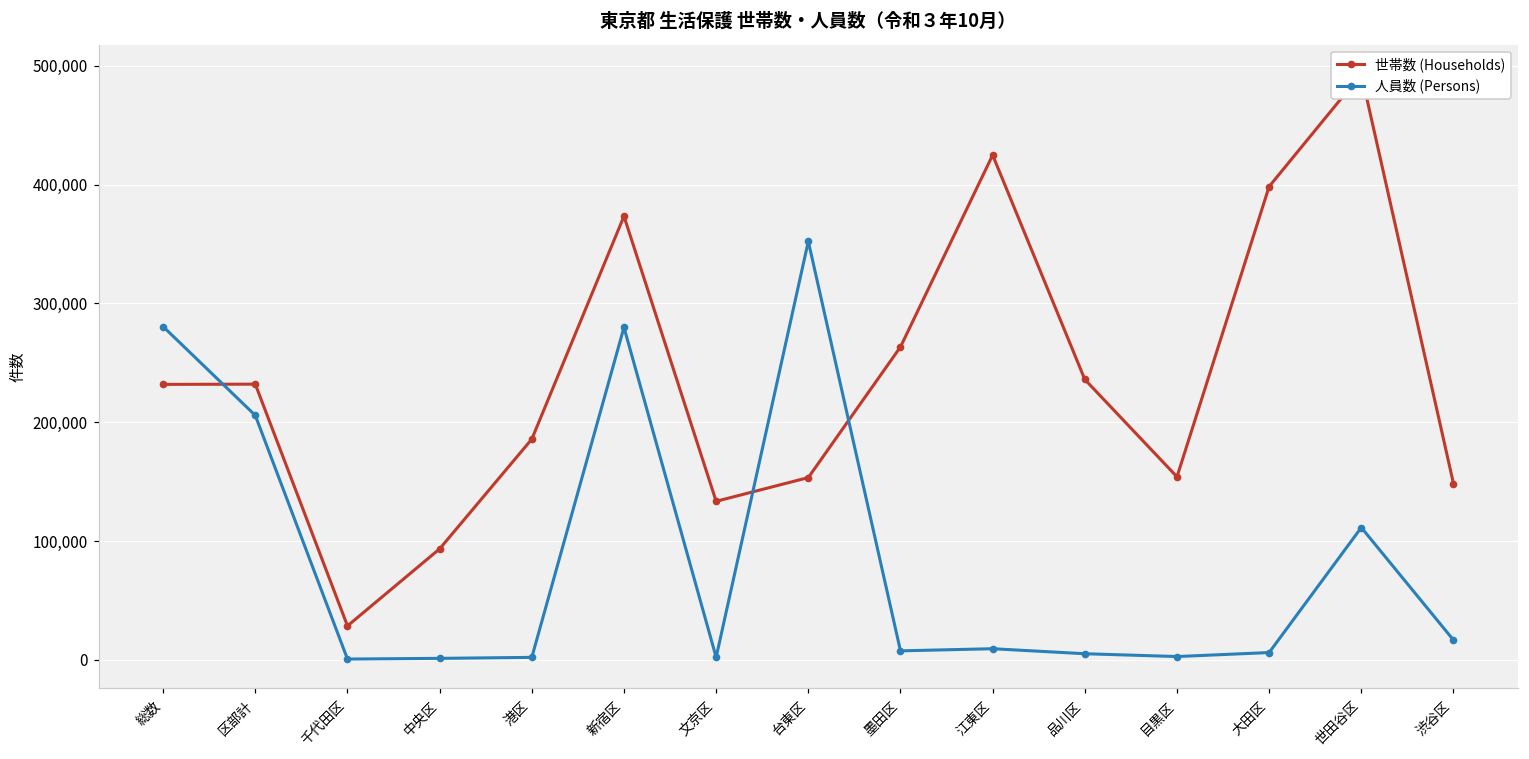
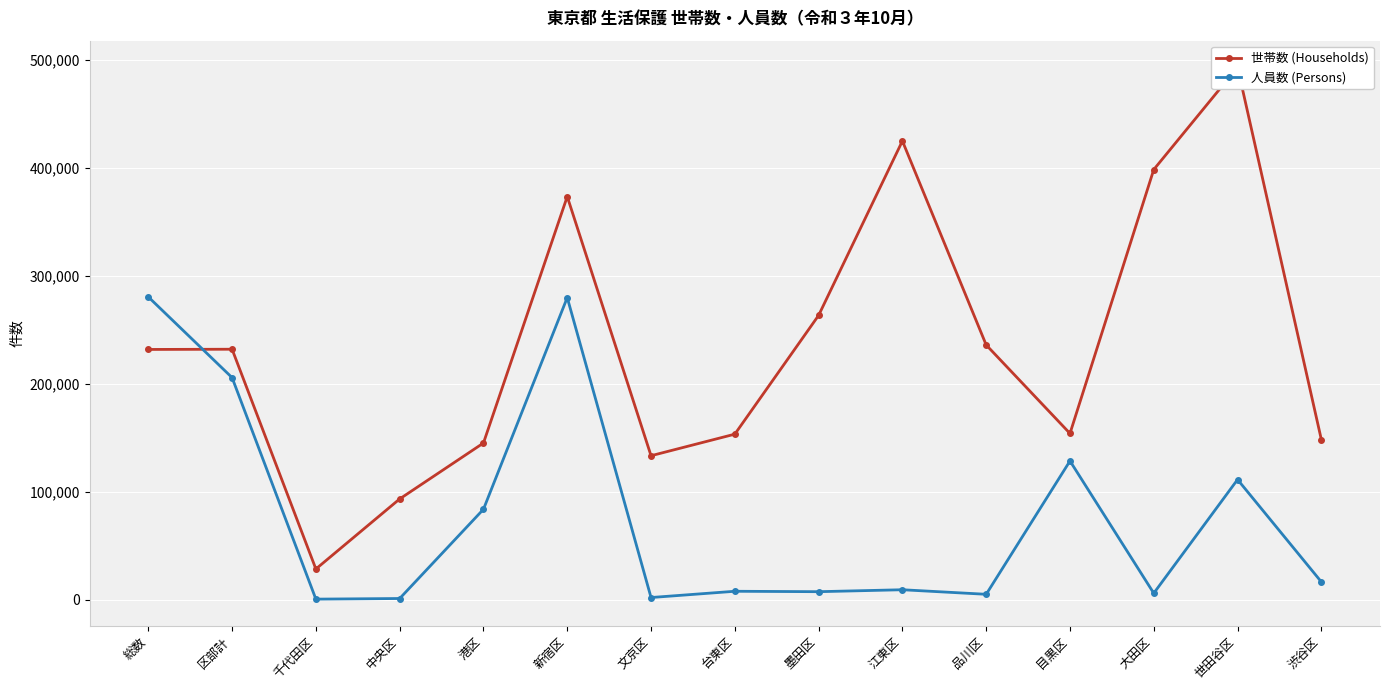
  {
    "世帯数 (Households)": {
      "総数": "232,000",
      "区部計": "232,000",
      "千代田区": "29,000",
      "中央区": "93,000",
-     "港区": "186,000",
+     "港区": "145,000",
      "新宿区": "373,000",
      "文京区": "133,000",
      "台東区": "153,000",
      "墨田区": "263,000",
      "江東区": "425,000",
      "品川区": "236,000",
      "目黒区": "154,000",
      "大田区": "398,000",
      "渋谷区": "148,000"
    },
    "人員数 (Persons)": {
      "総数": "280,000",
      "区部計": "206,000",
      "千代田区": "1,000",
      "中央区": "1,000",
-     "港区": "2,000",
+     "港区": "84,000",
      "新宿区": "280,000",
      "文京区": "2,000",
-     "台東区": "352,000",
+     "台東区": "8,000",
      "墨田区": "8,000",
      "江東区": "9,000",
      "品川区": "5,000",
-     "目黒区": "3,000",
+     "目黒区": "129,000",
      "大田区": "6,000",
      "世田谷区": "111,000",
      "渋谷区": "17,000"
    }
  }
